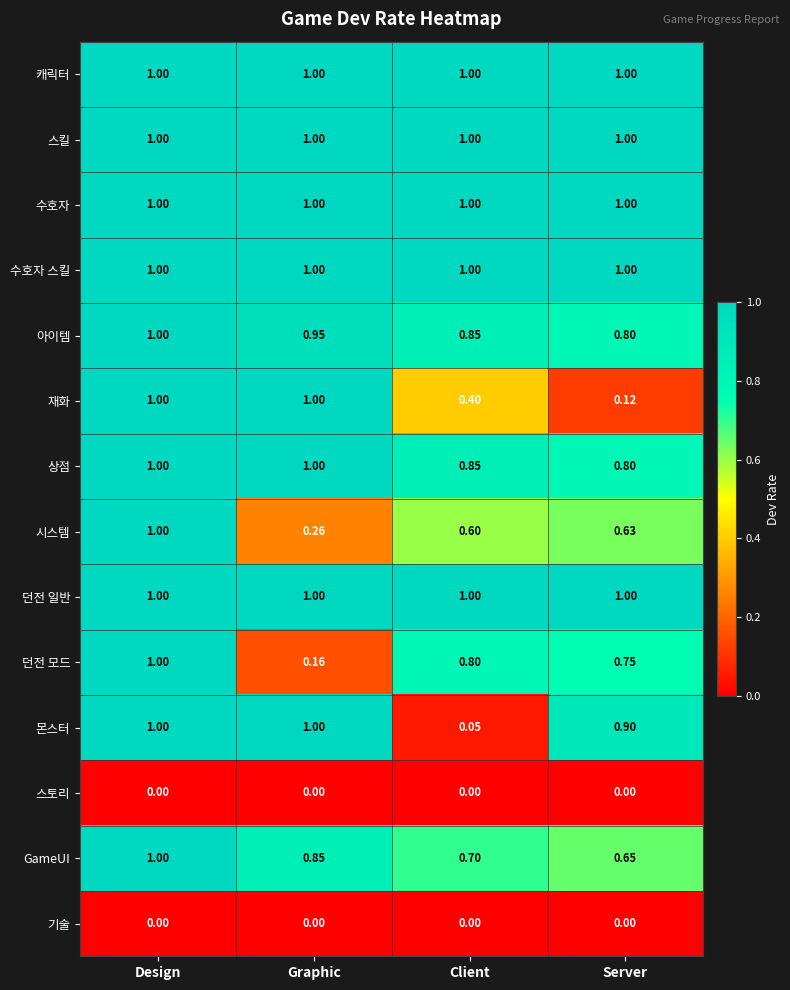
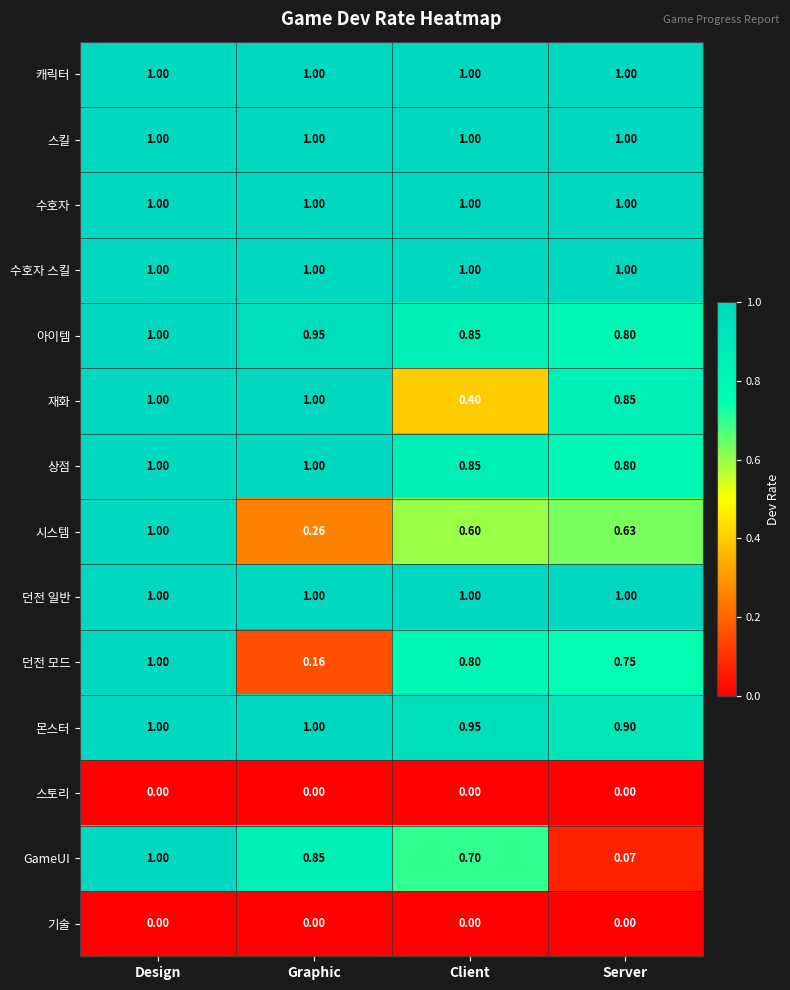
  {
    "캐릭터": {
      "Design": 1.00,
      "Graphic": 1.00,
      "Client": 1.00,
      "Server": 1.00
    },
    "스킬": {
      "Design": 1.00,
      "Graphic": 1.00,
      "Client": 1.00,
      "Server": 1.00
    },
    "수호자": {
      "Design": 1.00,
      "Graphic": 1.00,
      "Client": 1.00,
      "Server": 1.00
    },
    "수호자 스킬": {
      "Design": 1.00,
      "Graphic": 1.00,
      "Client": 1.00,
      "Server": 1.00
    },
    "아이템": {
      "Design": 1.00,
      "Graphic": 0.95,
      "Client": 0.85,
      "Server": 0.80
    },
    "재화": {
      "Design": 1.00,
      "Graphic": 1.00,
      "Client": 0.40,
-     "Server": 0.12
+     "Server": 0.85
    },
    "상점": {
      "Design": 1.00,
      "Graphic": 1.00,
      "Client": 0.85,
      "Server": 0.80
    },
    "시스템": {
      "Design": 1.00,
      "Graphic": 0.26,
      "Client": 0.60,
      "Server": 0.63
    },
    "던전 일반": {
      "Design": 1.00,
      "Graphic": 1.00,
      "Client": 1.00,
      "Server": 1.00
    },
    "던전 모드": {
      "Design": 1.00,
      "Graphic": 0.16,
      "Client": 0.80,
      "Server": 0.75
    },
    "몬스터": {
      "Design": 1.00,
      "Graphic": 1.00,
-     "Client": 0.05,
+     "Client": 0.95,
      "Server": 0.90
    },
    "스토리": {
      "Design": 0.00,
      "Graphic": 0.00,
      "Client": 0.00,
      "Server": 0.00
    },
    "GameUI": {
      "Design": 1.00,
      "Graphic": 0.85,
      "Client": 0.70,
-     "Server": 0.65
+     "Server": 0.07
    },
    "기술": {
      "Design": 0.00,
      "Graphic": 0.00,
      "Client": 0.00,
      "Server": 0.00
    }
  }
